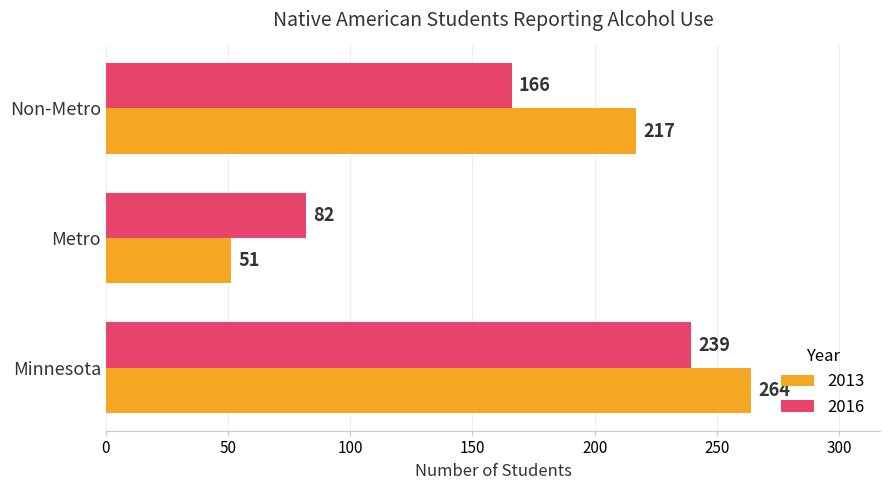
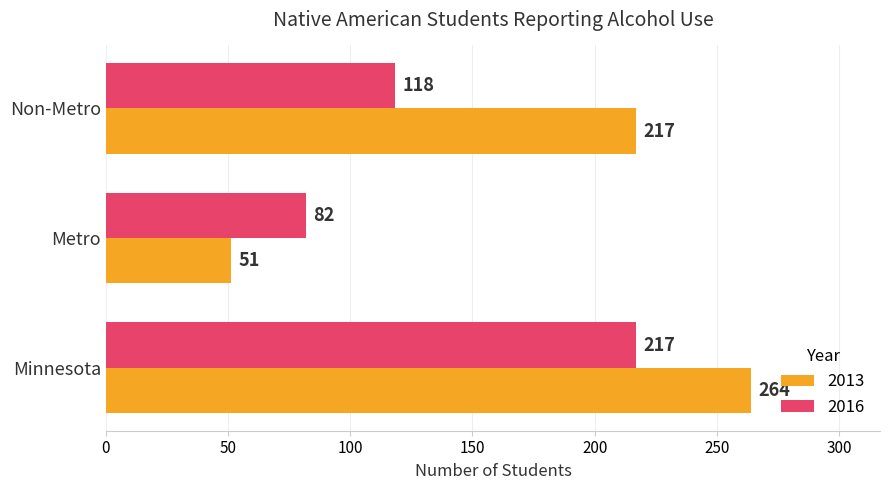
  {
    "2013": {
      "Non-Metro": 217,
      "Metro": 51,
      "Minnesota": 264
    },
    "2016": {
-     "Non-Metro": 166,
+     "Non-Metro": 118,
      "Metro": 82,
-     "Minnesota": 239
+     "Minnesota": 217
    }
  }
